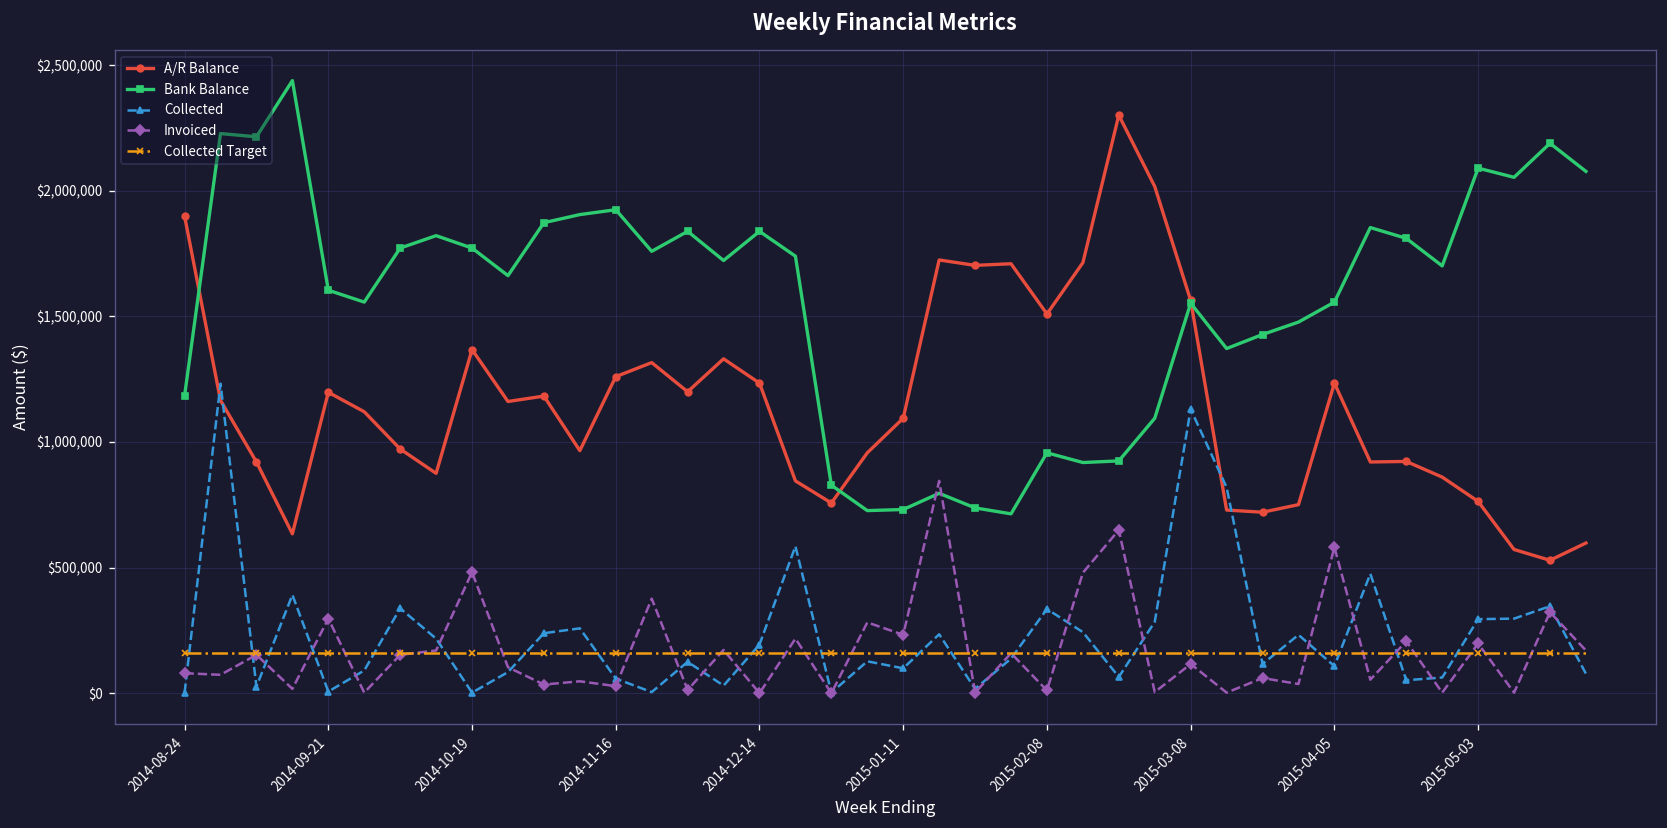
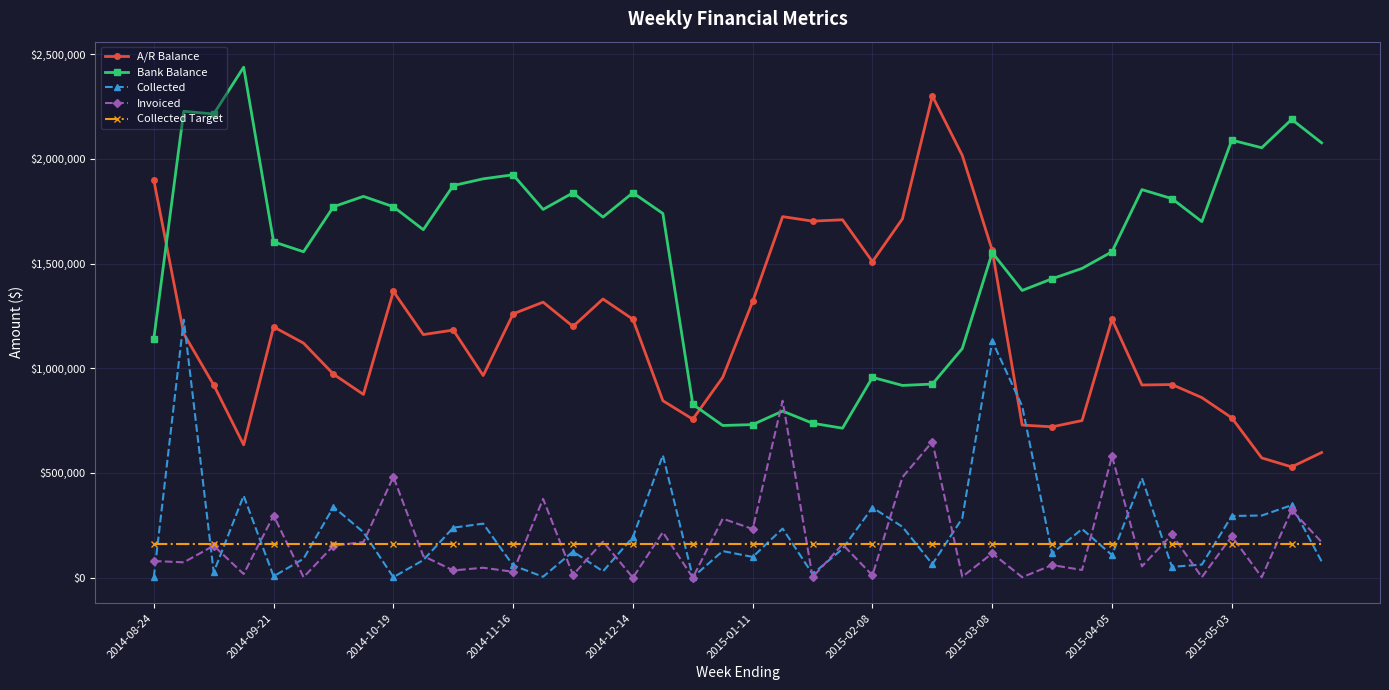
  {
    "A/R Balance": {
      "2014-08-24": "$1,900,000",
      "2014-09-21": "$1,200,000",
      "2014-10-19": "$1,370,000",
      "2014-11-16": "$1,260,000",
      "2014-12-14": "$1,230,000",
-     "2015-01-11": "$1,090,000",
+     "2015-01-11": "$1,320,000",
      "2015-02-08": "$1,510,000",
      "2015-04-05": "$1,230,000",
      "2015-05-03": "$760,000"
    },
    "Bank Balance": {
-     "2014-08-24": "$1,180,000",
+     "2014-08-24": "$1,140,000",
      "2014-09-21": "$1,600,000",
      "2014-10-19": "$1,770,000",
      "2014-11-16": "$1,920,000",
      "2014-12-14": "$1,840,000",
      "2015-01-11": "$730,000",
      "2015-02-08": "$960,000",
      "2015-04-05": "$1,560,000",
      "2015-05-03": "$2,090,000"
    },
    "Collected": {
      "2014-08-24": "$0",
      "2014-09-21": "$10,000",
      "2014-10-19": "$0",
      "2014-11-16": "$60,000",
      "2014-12-14": "$190,000",
      "2015-01-11": "$100,000",
      "2015-02-08": "$330,000",
      "2015-03-08": "$1,130,000",
      "2015-04-05": "$110,000",
      "2015-05-03": "$290,000"
    },
    "Invoiced": {
      "2014-08-24": "$80,000",
      "2014-09-21": "$300,000",
      "2014-10-19": "$480,000",
      "2014-11-16": "$30,000",
      "2014-12-14": "$0",
      "2015-01-11": "$230,000",
      "2015-02-08": "$10,000",
      "2015-03-08": "$120,000",
      "2015-04-05": "$580,000",
      "2015-05-03": "$200,000"
    },
    "Collected Target": {
      "2014-08-24": "$160,000",
      "2014-09-21": "$160,000",
      "2014-10-19": "$160,000",
      "2014-11-16": "$160,000",
      "2014-12-14": "$160,000",
      "2015-01-11": "$160,000",
      "2015-02-08": "$160,000",
      "2015-03-08": "$160,000",
      "2015-04-05": "$160,000",
      "2015-05-03": "$160,000"
    }
  }
